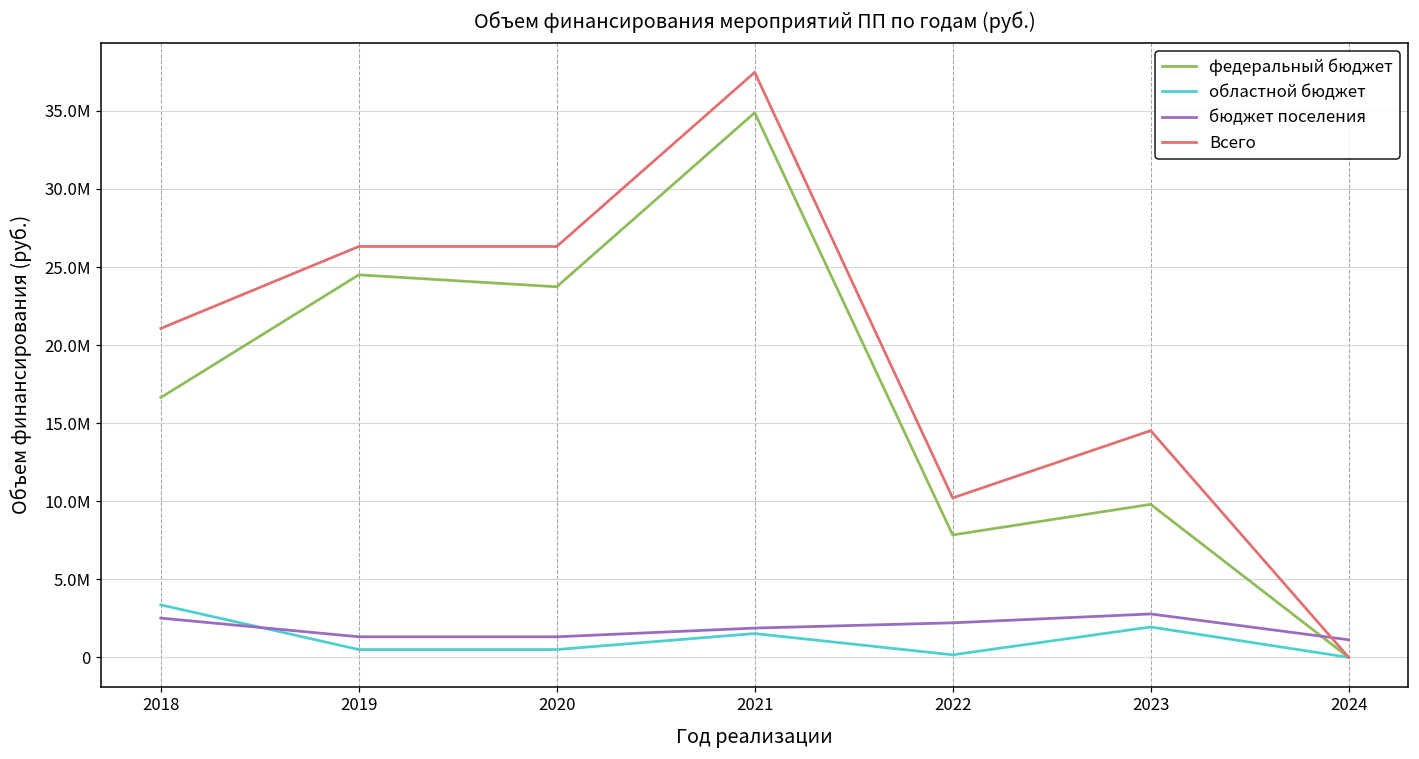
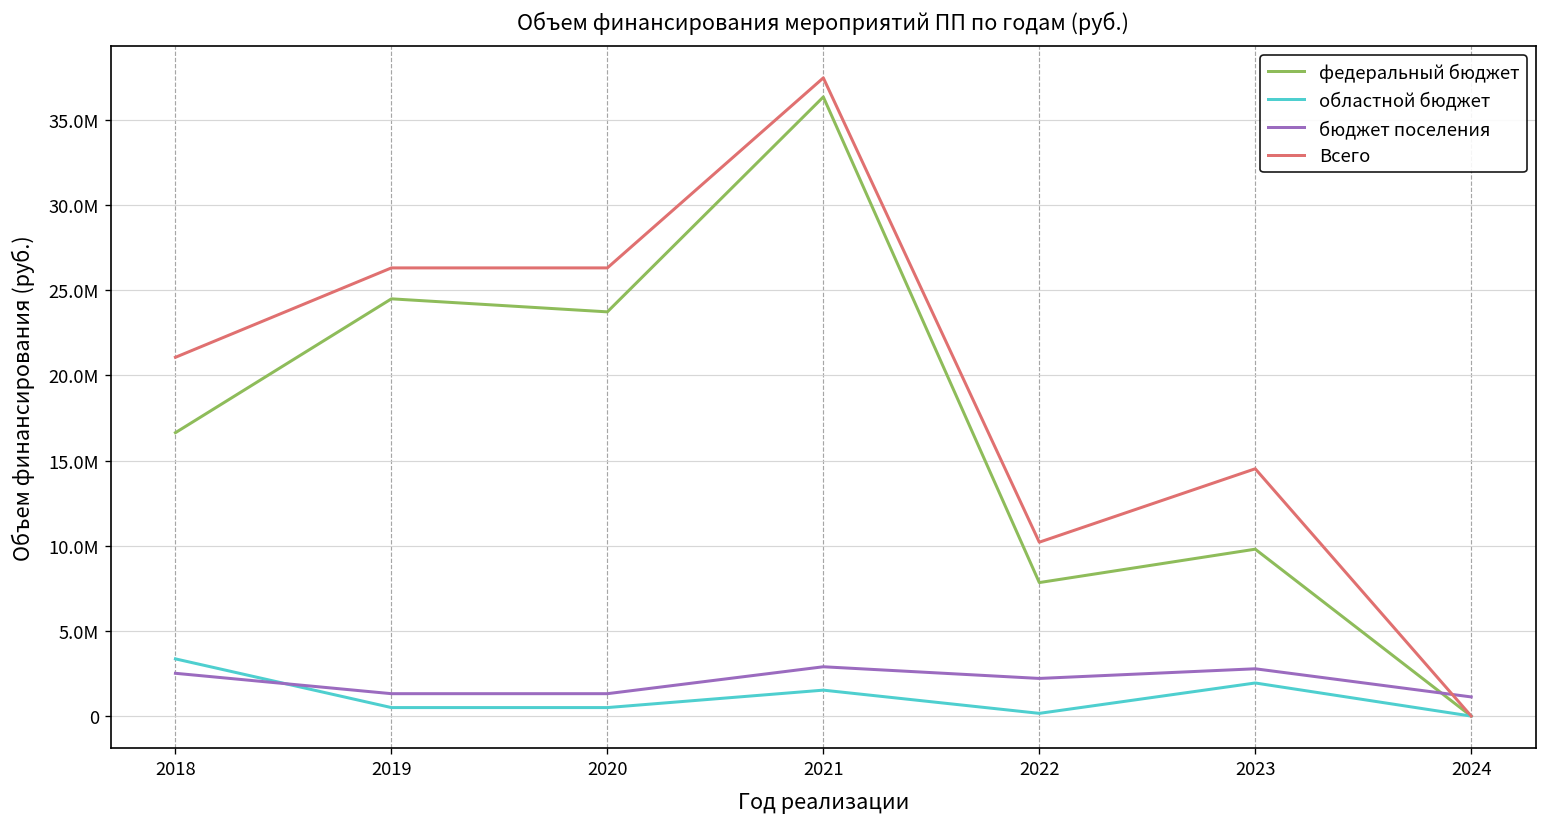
  {
    "федеральный бюджет": {
      "2018": 16600000,
      "2019": 24500000,
      "2020": 23700000,
-     "2021": 34900000,
+     "2021": 36400000,
      "2022": 7800000,
      "2023": 9800000
    },
    "областной бюджет": {
      "2018": 3400000,
      "2019": 500000,
      "2020": 500000,
      "2021": 1500000,
      "2022": 200000,
      "2023": 1900000
    },
    "бюджет поселения": {
      "2018": 2500000,
      "2019": 1300000,
      "2020": 1300000,
-     "2021": 1900000,
+     "2021": 2900000,
      "2022": 2200000,
      "2023": 2800000,
      "2024": 1100000
    },
    "Всего": {
      "2018": 21100000,
      "2019": 26300000,
      "2020": 26300000,
      "2021": 37500000,
      "2022": 10200000,
      "2023": 14500000
    }
  }
